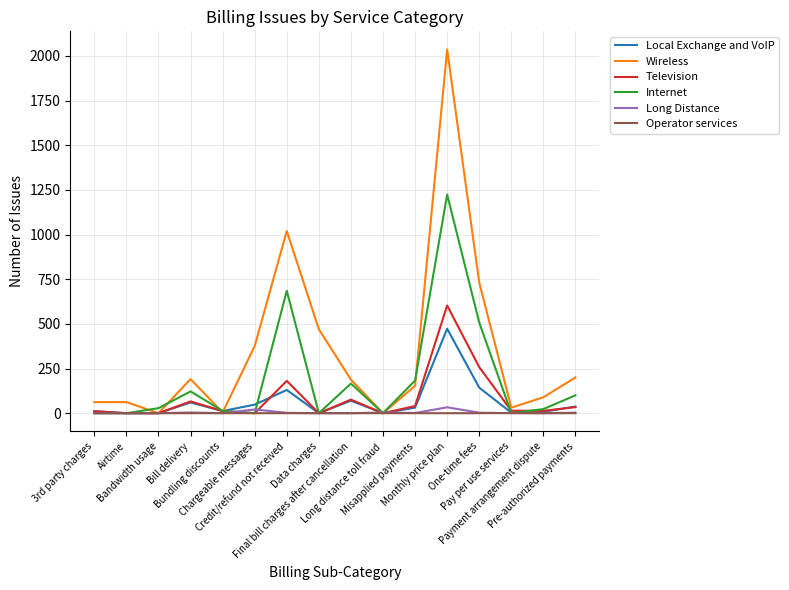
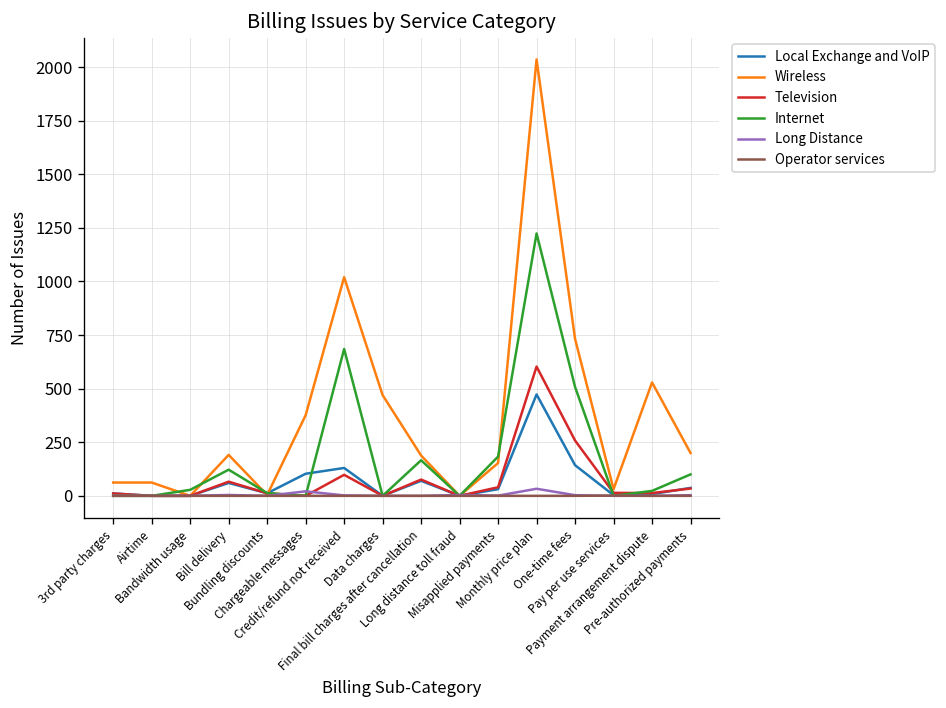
  {
    "Local Exchange and VoIP": {
-     "Chargeable messages": 50,
+     "Chargeable messages": 100,
      "Credit/refund not received": 130,
      "Monthly price plan": 470,
      "One-time fees": 140
    },
    "Wireless": {
      "3rd party charges": 60,
      "Airtime": 60,
      "Bill delivery": 190,
      "Chargeable messages": 380,
      "Credit/refund not received": 1020,
      "Data charges": 470,
      "Final bill charges after cancellation": 190,
      "Misapplied payments": 150,
      "Monthly price plan": 2040,
      "One-time fees": 730,
      "Pay per use services": 30,
-     "Payment arrangement dispute": 90,
+     "Payment arrangement dispute": 530,
      "Pre-authorized payments": 200
    },
    "Television": {
-     "Credit/refund not received": 180,
+     "Credit/refund not received": 100,
      "Monthly price plan": 600,
      "One-time fees": 260
    },
    "Internet": {
      "Bandwidth usage": 30,
      "Bill delivery": 120,
      "Credit/refund not received": 690,
      "Final bill charges after cancellation": 170,
      "Misapplied payments": 180,
      "Monthly price plan": 1220,
      "One-time fees": 510,
      "Pre-authorized payments": 100
    },
    "Long Distance": {
      "Chargeable messages": 20,
      "Monthly price plan": 30
    },
    "Operator services": {
      "Monthly price plan": 0
    }
  }
